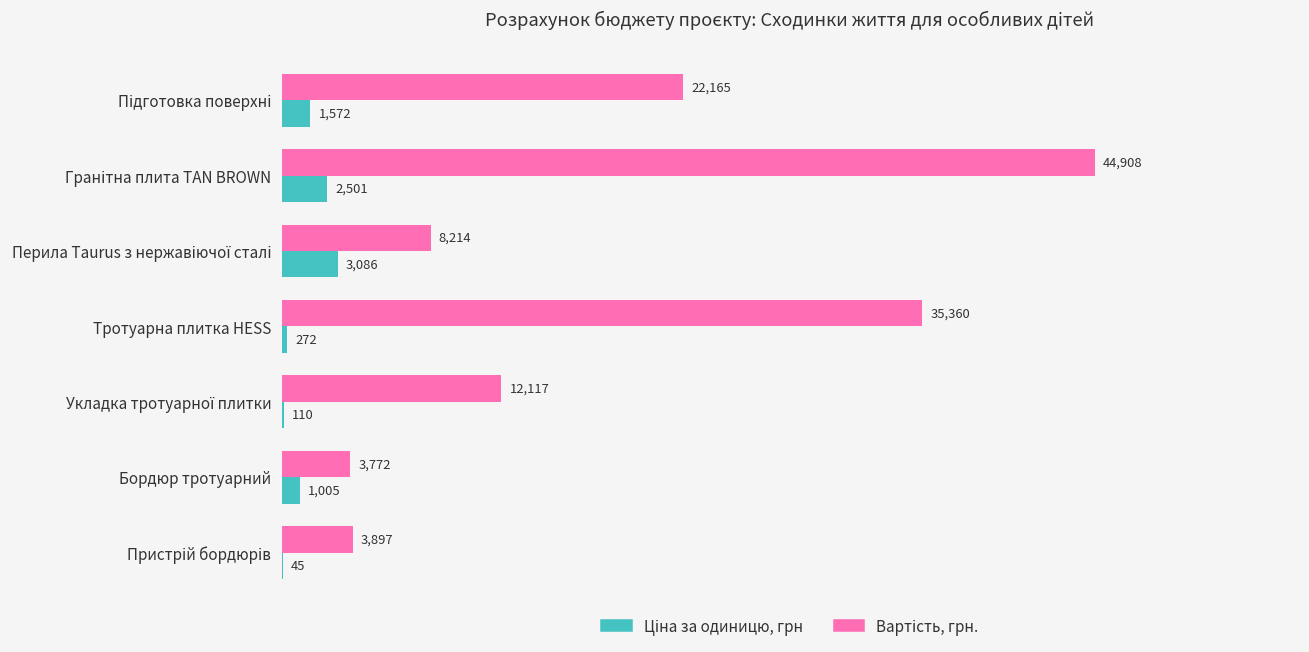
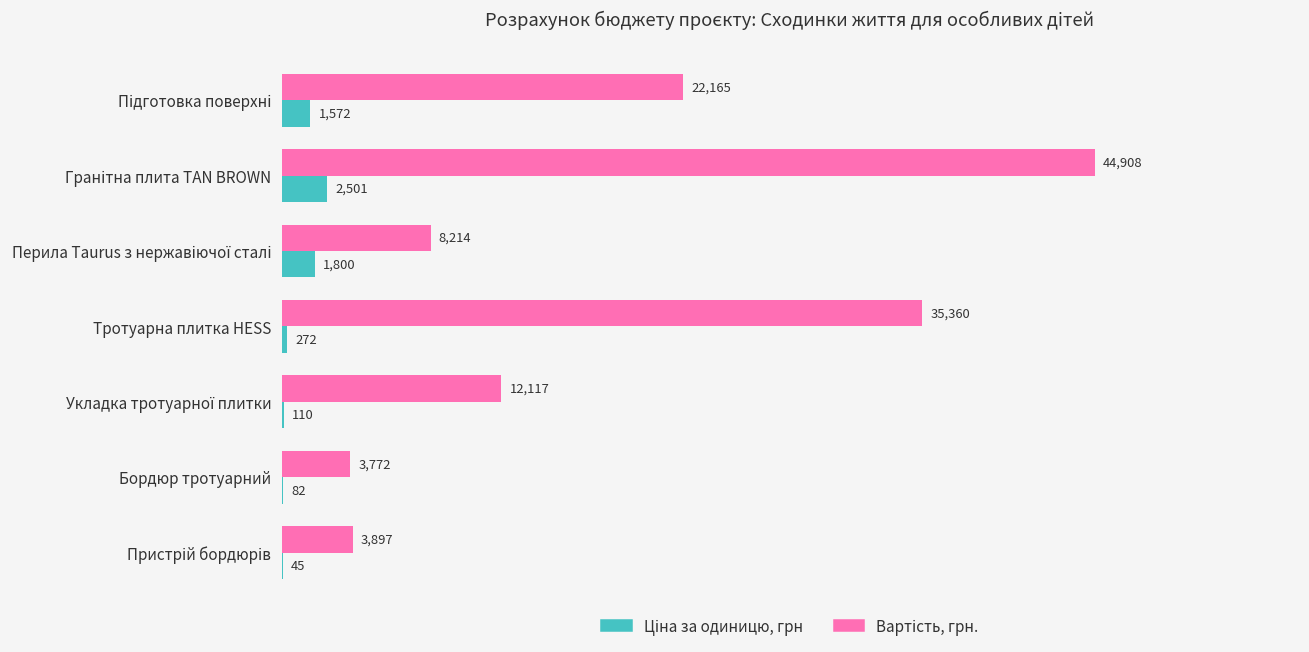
  {
    "Ціна за одиницю, грн": {
      "Підготовка поверхні": "1,572",
      "Гранітна плита TAN BROWN": "2,501",
-     "Перила Taurus з нержавіючої сталі": "3,086",
+     "Перила Taurus з нержавіючої сталі": "1,800",
      "Тротуарна плитка HESS": "272",
      "Укладка тротуарної плитки": "110",
-     "Бордюр тротуарний": "1,005",
+     "Бордюр тротуарний": "82",
      "Пристрій бордюрів": "45"
    },
    "Вартість, грн.": {
      "Підготовка поверхні": "22,165",
      "Гранітна плита TAN BROWN": "44,908",
      "Перила Taurus з нержавіючої сталі": "8,214",
      "Тротуарна плитка HESS": "35,360",
      "Укладка тротуарної плитки": "12,117",
      "Бордюр тротуарний": "3,772",
      "Пристрій бордюрів": "3,897"
    }
  }
